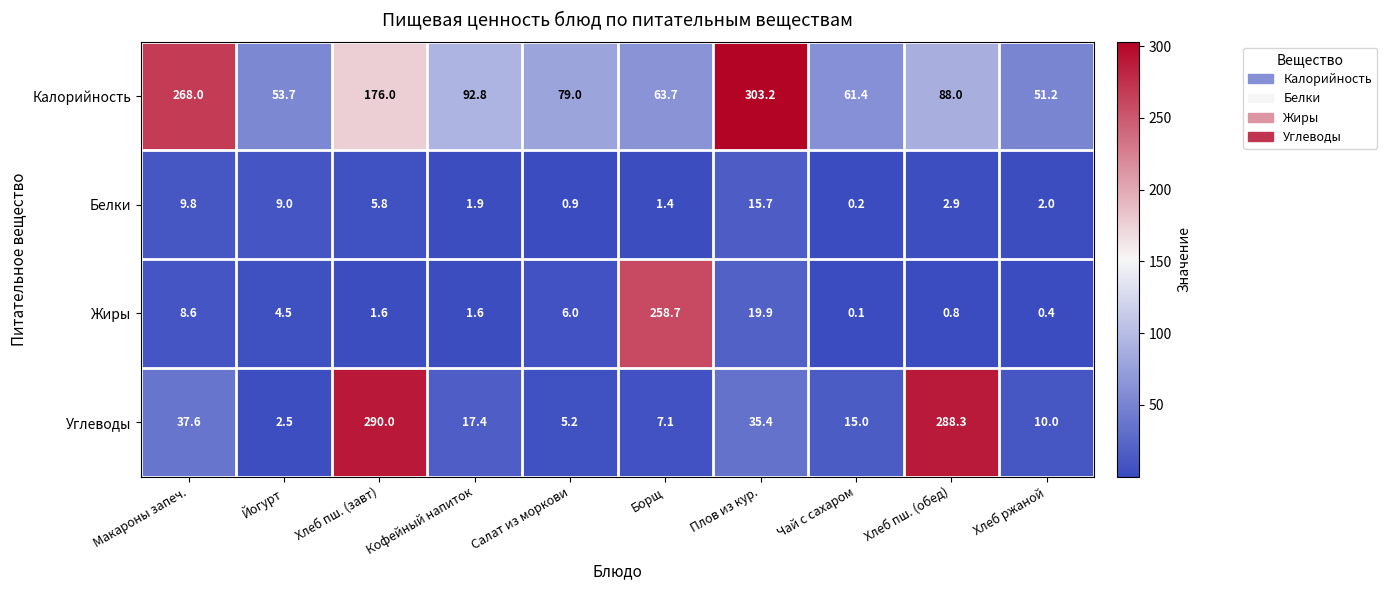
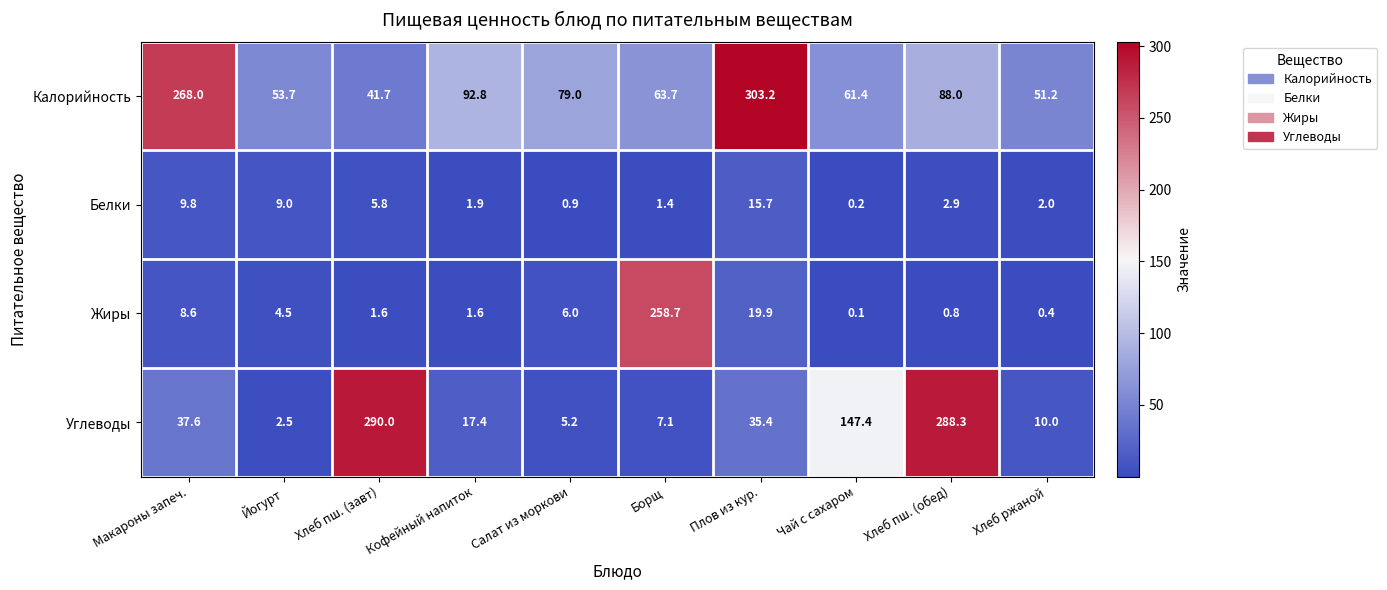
  {
    "Калорийность": {
      "Макароны запеч.": 268.0,
      "Йогурт": 53.7,
-     "Хлеб пш. (завт)": 176.0,
+     "Хлеб пш. (завт)": 41.7,
      "Кофейный напиток": 92.8,
      "Салат из моркови": 79.0,
      "Борщ": 63.7,
      "Плов из кур.": 303.2,
      "Чай с сахаром": 61.4,
      "Хлеб пш. (обед)": 88.0,
      "Хлеб ржаной": 51.2
    },
    "Белки": {
      "Макароны запеч.": 9.8,
      "Йогурт": 9.0,
      "Хлеб пш. (завт)": 5.8,
      "Кофейный напиток": 1.9,
      "Салат из моркови": 0.9,
      "Борщ": 1.4,
      "Плов из кур.": 15.7,
      "Чай с сахаром": 0.2,
      "Хлеб пш. (обед)": 2.9,
      "Хлеб ржаной": 2.0
    },
    "Жиры": {
      "Макароны запеч.": 8.6,
      "Йогурт": 4.5,
      "Хлеб пш. (завт)": 1.6,
      "Кофейный напиток": 1.6,
      "Салат из моркови": 6.0,
      "Борщ": 258.7,
      "Плов из кур.": 19.9,
      "Чай с сахаром": 0.1,
      "Хлеб пш. (обед)": 0.8,
      "Хлеб ржаной": 0.4
    },
    "Углеводы": {
      "Макароны запеч.": 37.6,
      "Йогурт": 2.5,
      "Хлеб пш. (завт)": 290.0,
      "Кофейный напиток": 17.4,
      "Салат из моркови": 5.2,
      "Борщ": 7.1,
      "Плов из кур.": 35.4,
-     "Чай с сахаром": 15.0,
+     "Чай с сахаром": 147.4,
      "Хлеб пш. (обед)": 288.3,
      "Хлеб ржаной": 10.0
    }
  }
